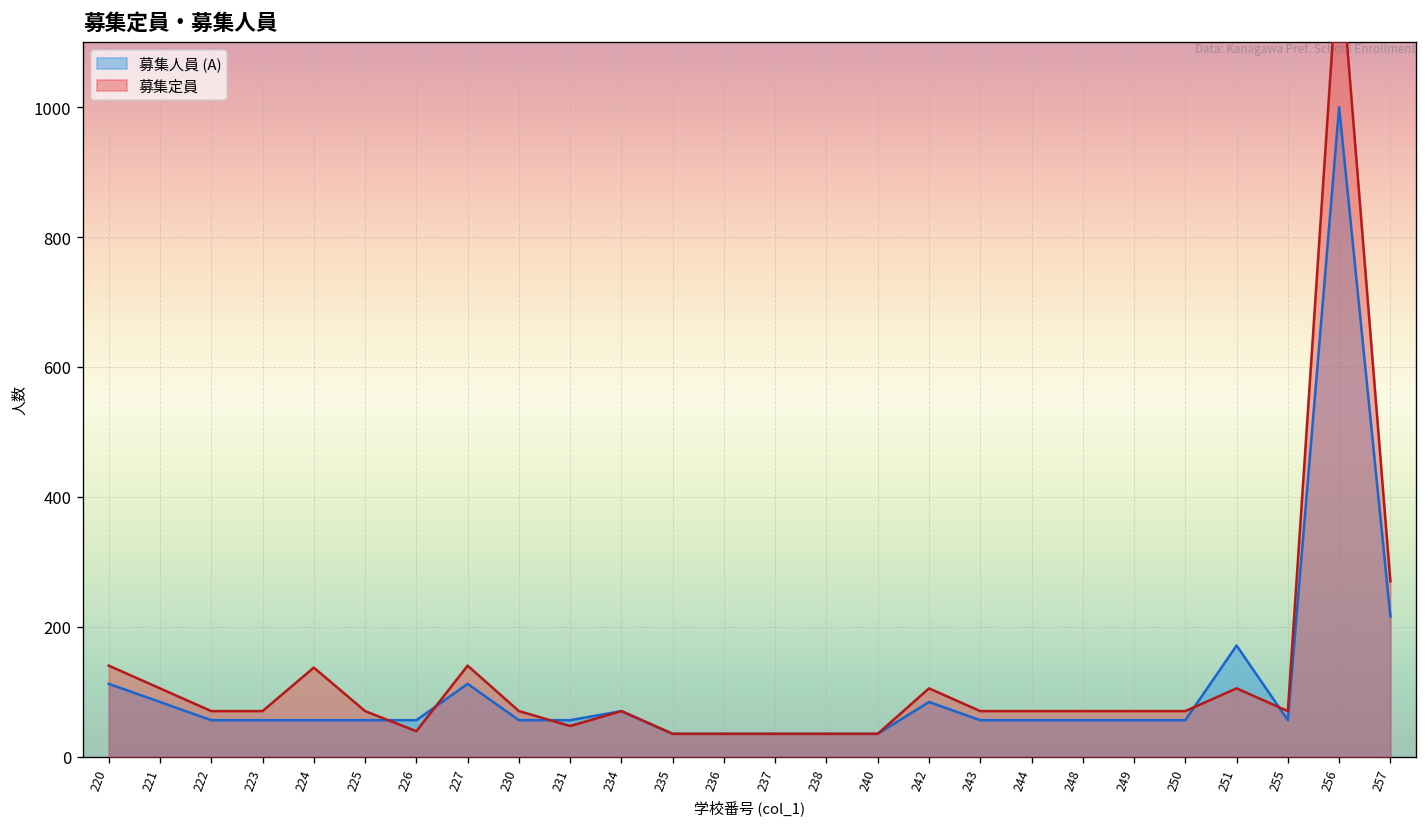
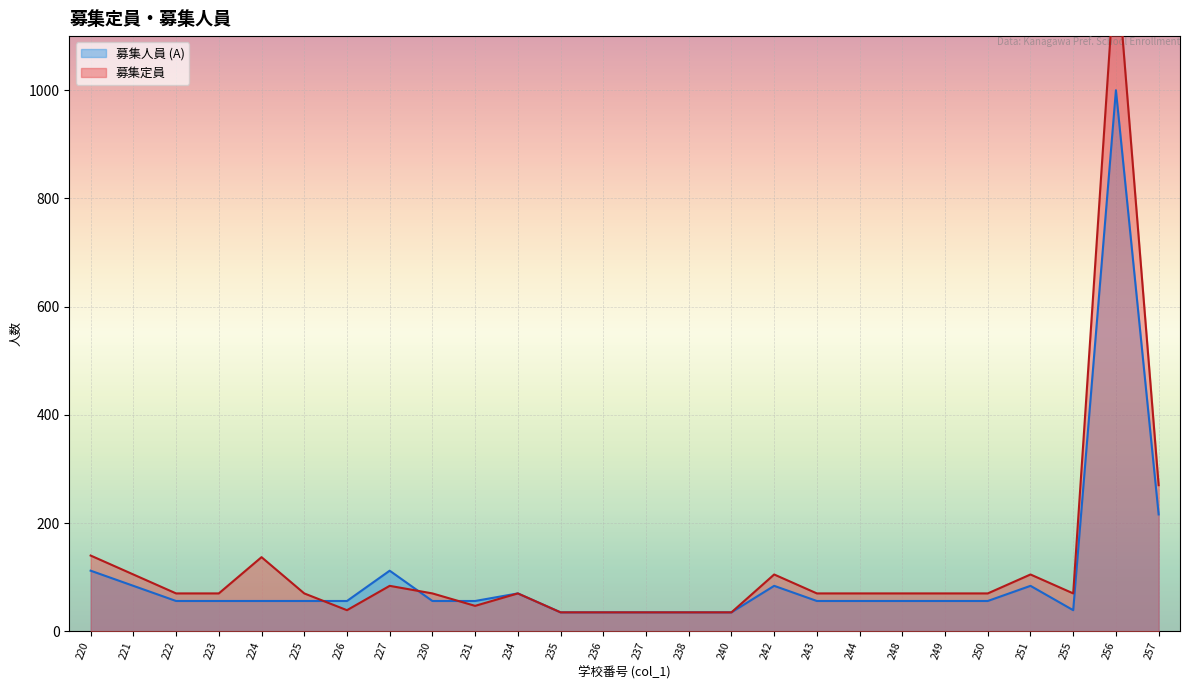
  {
    "募集人員 (A)": {
      "220": 110,
      "221": 80,
      "222": 60,
      "223": 60,
      "224": 60,
      "225": 60,
      "226": 60,
      "227": 110,
      "230": 60,
      "231": 60,
      "242": 80,
      "243": 60,
      "244": 60,
      "248": 60,
      "249": 60,
      "250": 60,
-     "251": 170,
-     "255": 60,
+     "251": 80,
+     "255": 40,
      "256": 1000,
      "257": 220
    },
    "募集定員": {
      "220": 140,
      "221": 110,
      "222": 70,
      "223": 70,
      "224": 140,
      "225": 70,
      "226": 40,
-     "227": 140,
+     "227": 80,
      "230": 70,
      "231": 50,
      "242": 110,
      "243": 70,
      "244": 70,
      "248": 70,
      "249": 70,
      "250": 70,
      "251": 110,
      "255": 70,
      "257": 270
    }
  }
